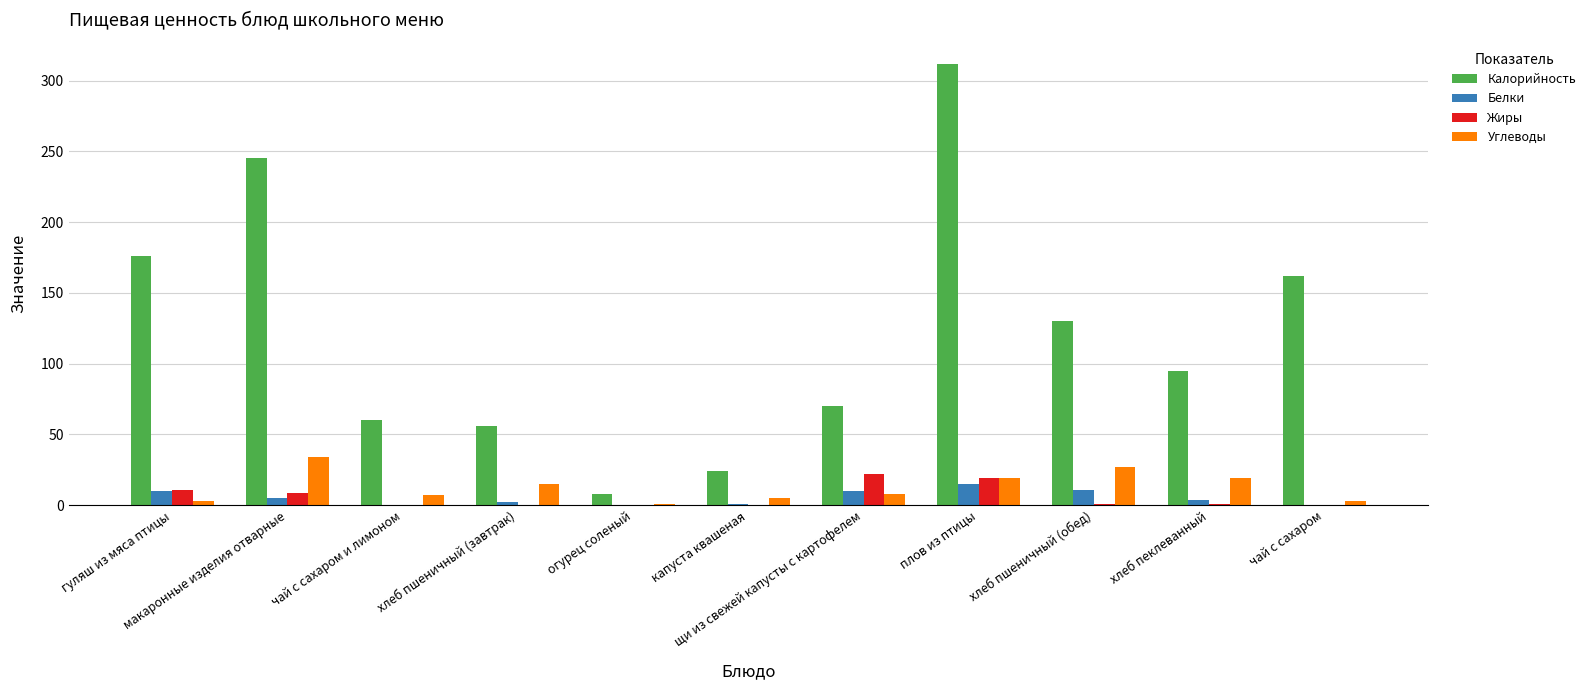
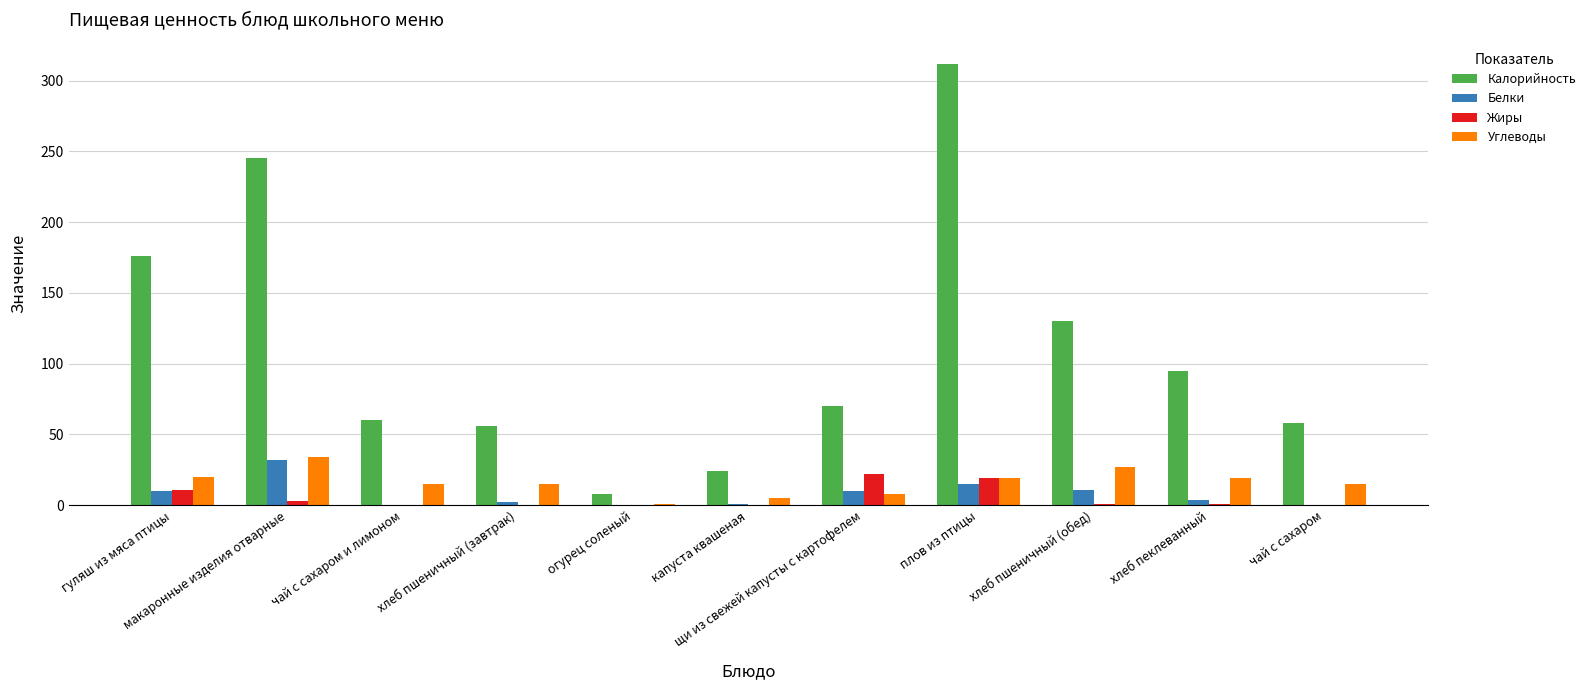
  {
    "Калорийность": {
      "гуляш из мяса птицы": 176,
      "макаронные изделия отварные": 245,
      "чай с сахаром и лимоном": 60,
      "хлеб пшеничный (завтрак)": 56,
      "огурец соленый": 8,
      "капуста квашеная": 24,
      "щи из свежей капусты с картофелем": 70,
      "плов из птицы": 312,
      "хлеб пшеничный (обед)": 130,
      "хлеб пеклеванный": 95,
-     "чай с сахаром": 162
+     "чай с сахаром": 58
    },
    "Белки": {
      "гуляш из мяса птицы": 10,
-     "макаронные изделия отварные": 5,
+     "макаронные изделия отварные": 32,
      "чай с сахаром и лимоном": 0,
      "хлеб пшеничный (завтрак)": 2,
      "щи из свежей капусты с картофелем": 10,
      "плов из птицы": 15,
      "хлеб пшеничный (обед)": 11,
      "хлеб пеклеванный": 4,
      "чай с сахаром": 0
    },
    "Жиры": {
      "гуляш из мяса птицы": 11,
-     "макаронные изделия отварные": 9,
+     "макаронные изделия отварные": 3,
      "чай с сахаром и лимоном": 0,
      "хлеб пшеничный (завтрак)": 0,
      "капуста квашеная": 0,
      "щи из свежей капусты с картофелем": 22,
      "плов из птицы": 19,
      "чай с сахаром": 0
    },
    "Углеводы": {
-     "гуляш из мяса птицы": 3,
+     "гуляш из мяса птицы": 20,
      "макаронные изделия отварные": 34,
-     "чай с сахаром и лимоном": 7,
+     "чай с сахаром и лимоном": 15,
      "хлеб пшеничный (завтрак)": 15,
      "капуста квашеная": 5,
      "щи из свежей капусты с картофелем": 8,
      "плов из птицы": 19,
      "хлеб пшеничный (обед)": 27,
      "хлеб пеклеванный": 19,
-     "чай с сахаром": 3
+     "чай с сахаром": 15
    }
  }
